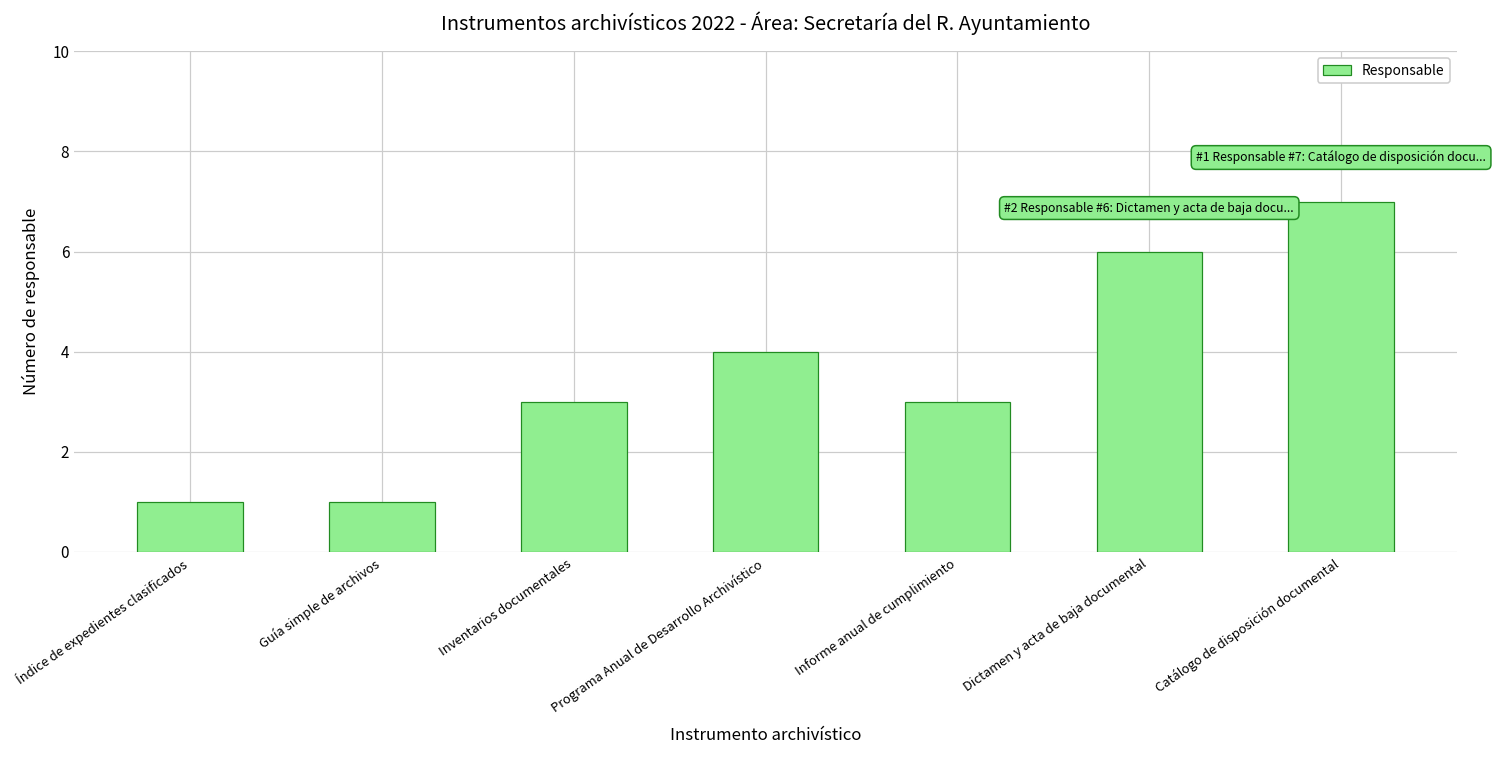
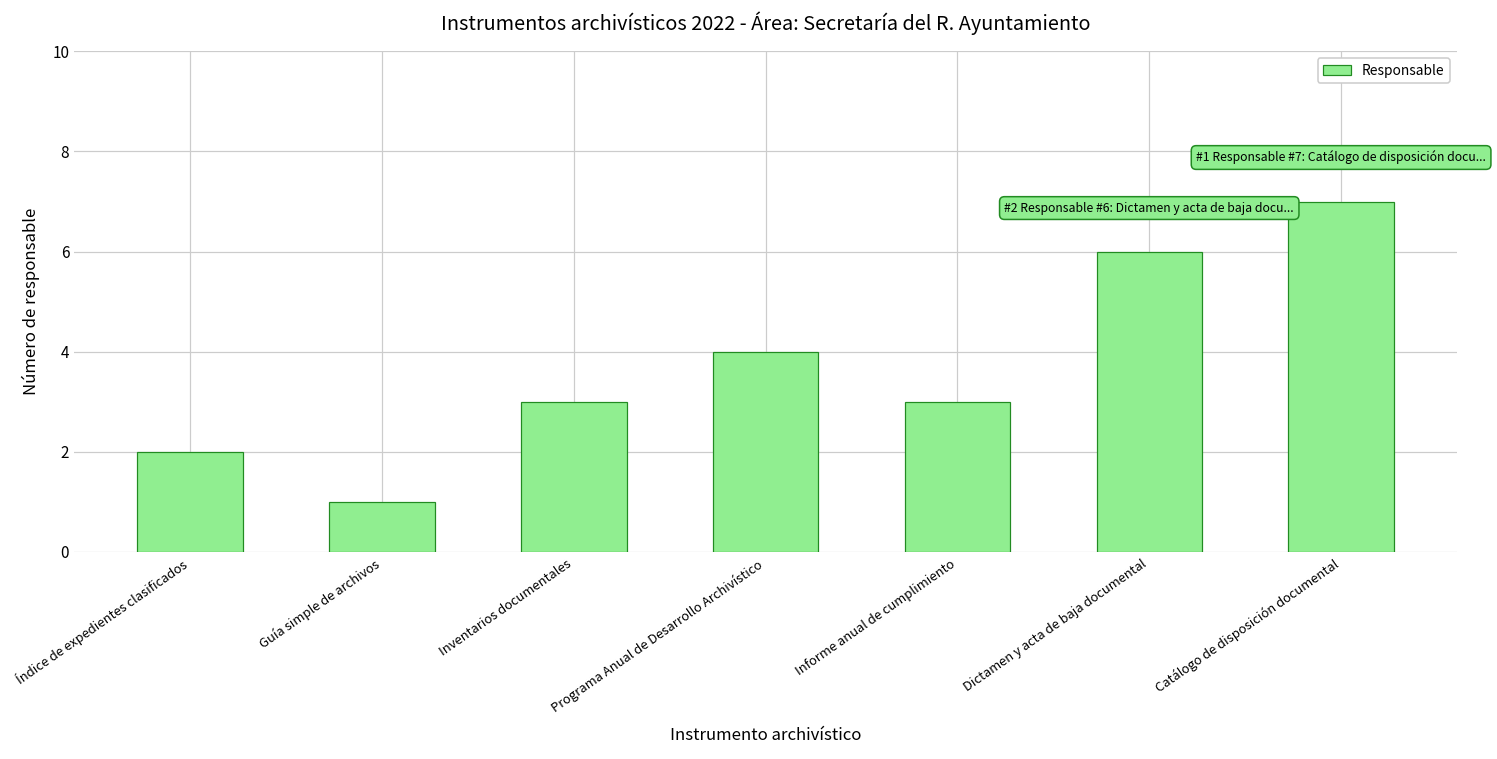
  {
-   "Índice de expedientes clasificados": 1,
+   "Índice de expedientes clasificados": 2,
    "Guía simple de archivos": 1,
    "Inventarios documentales": 3,
    "Programa Anual de Desarrollo Archivístico": 4,
    "Informe anual de cumplimiento": 3,
    "Catálogo de disposición documental": 7
  }
